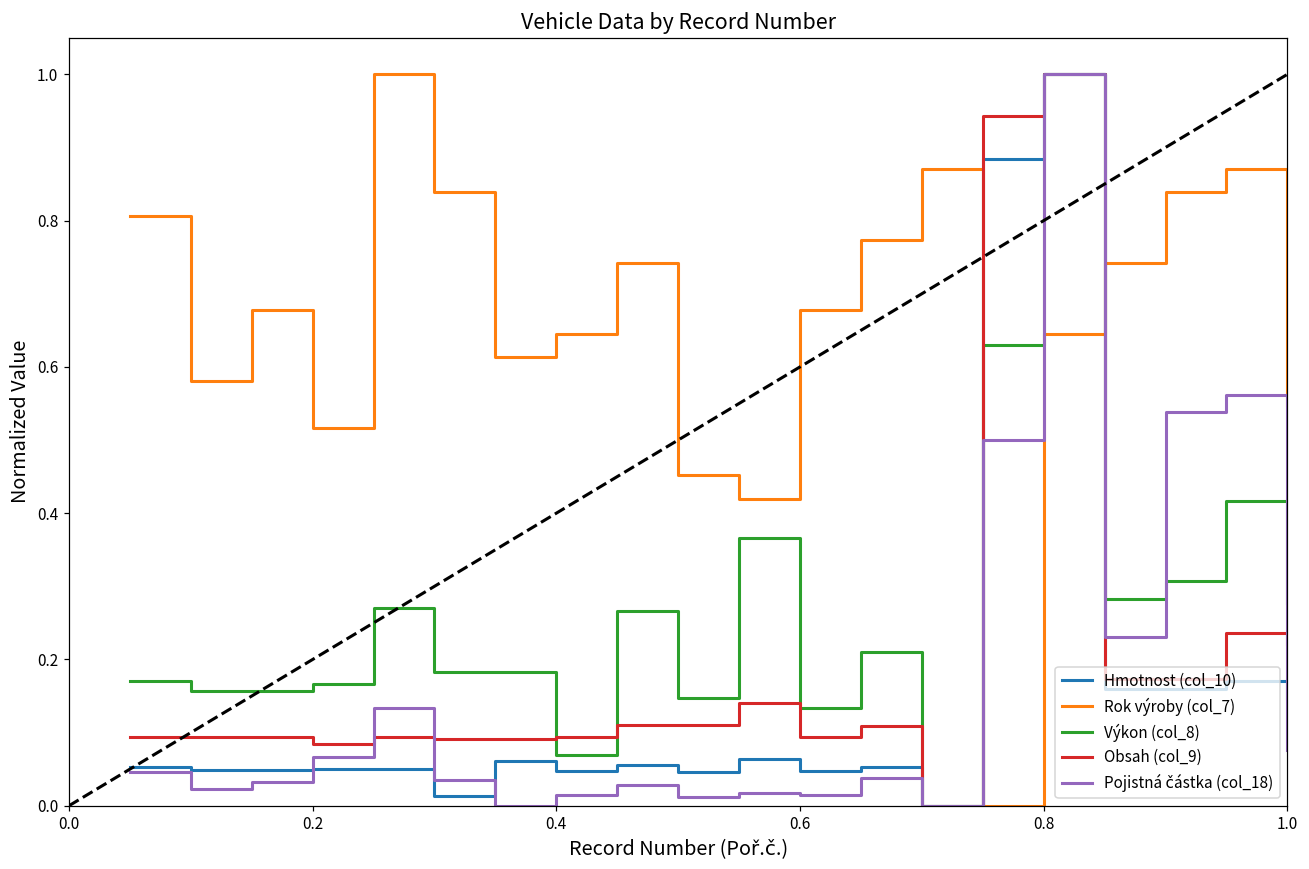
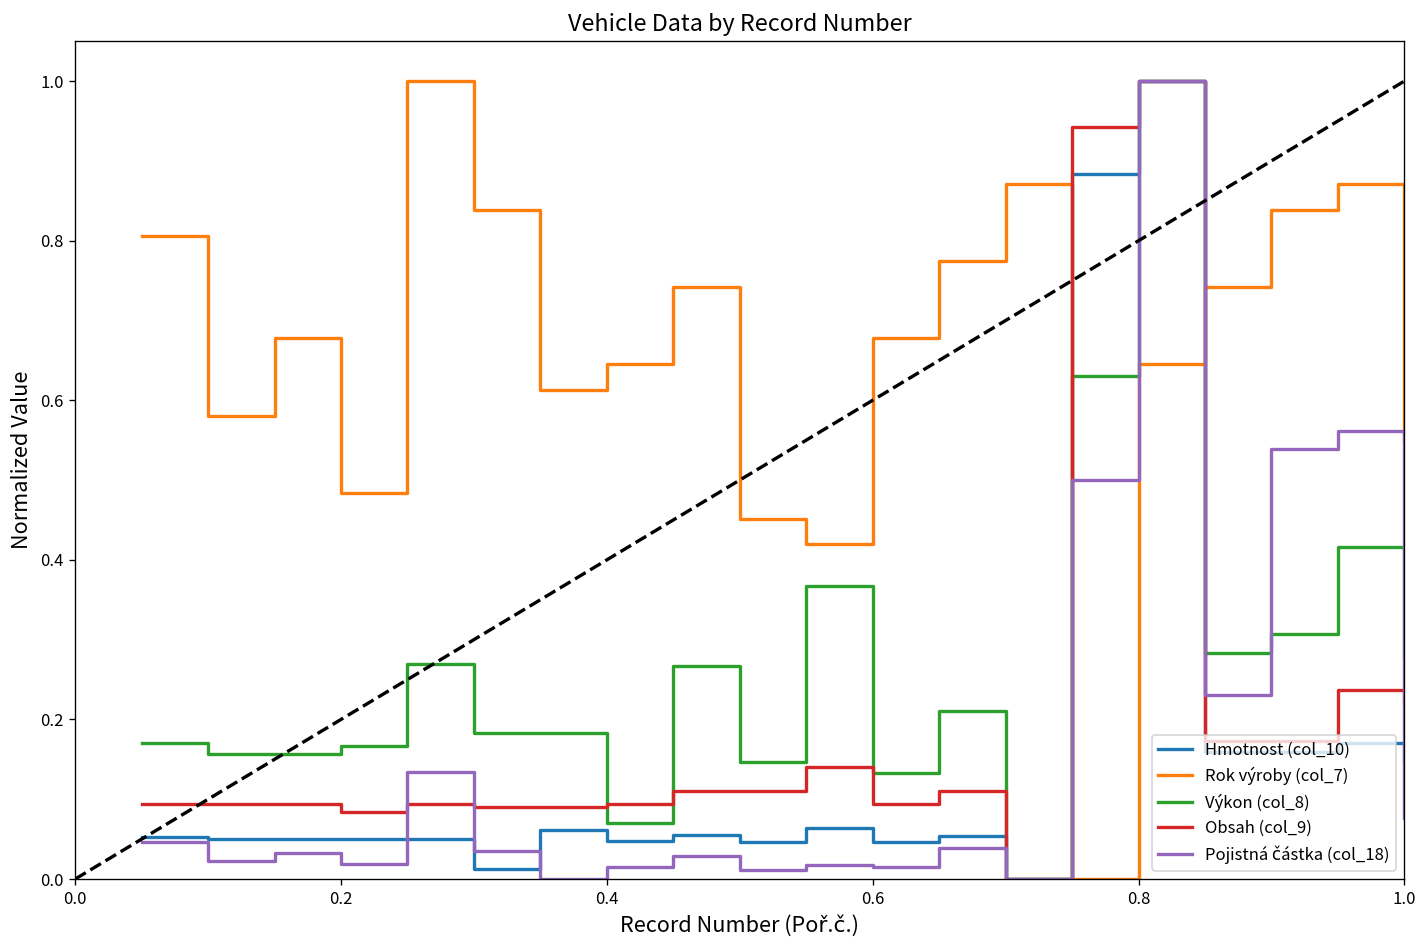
  {
    "Hmotnost (col_10)": {
      "0.2": 0.05,
      "0.4": 0.05,
      "0.6": 0.05,
      "1.0": 0.15
    },
    "Rok výroby (col_7)": {
-     "0.2": 0.52,
+     "0.2": 0.48,
      "0.4": 0.65,
      "0.6": 0.68,
      "0.8": 0.65,
      "1.0": 0.55
    },
    "Výkon (col_8)": {
      "0.2": 0.17,
      "0.4": 0.07,
      "0.6": 0.13,
      "1.0": 0.28
    },
    "Obsah (col_9)": {
      "0.2": 0.08,
      "0.4": 0.09,
      "0.6": 0.09,
      "1.0": 0.22
    },
    "Pojistná částka (col_18)": {
-     "0.2": 0.07,
+     "0.2": 0.02,
      "0.4": 0.02,
      "0.6": 0.02,
      "1.0": 0.08
    }
  }
